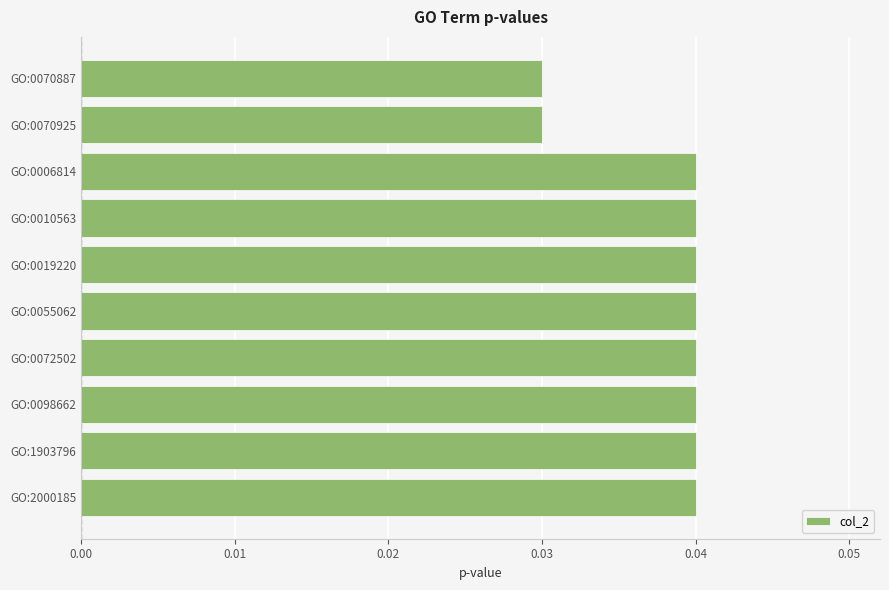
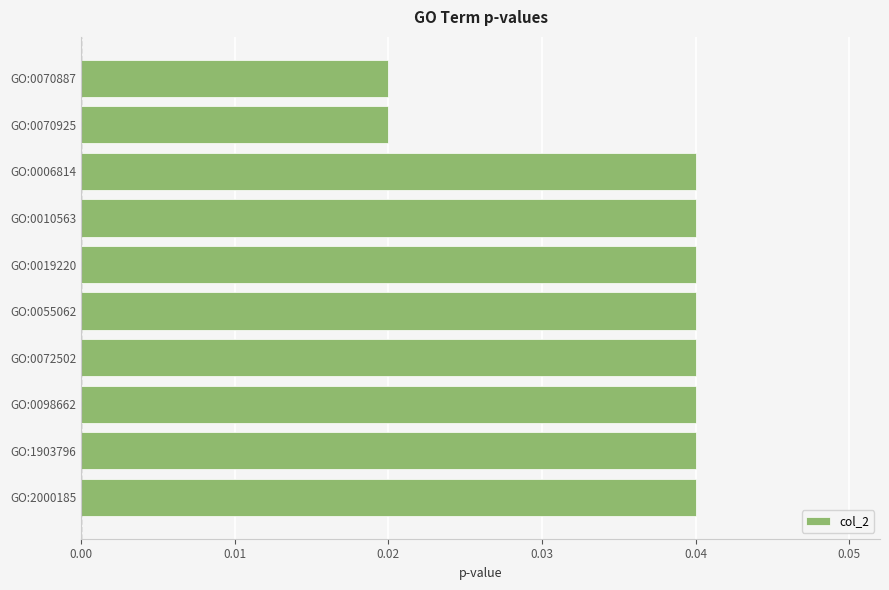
  {
-   "GO:0070887": 0.03,
-   "GO:0070925": 0.03,
+   "GO:0070887": 0.02,
+   "GO:0070925": 0.02,
    "GO:0006814": 0.04,
    "GO:0010563": 0.04,
    "GO:0019220": 0.04,
    "GO:0055062": 0.04,
    "GO:0072502": 0.04,
    "GO:0098662": 0.04,
    "GO:1903796": 0.04,
    "GO:2000185": 0.04
  }
